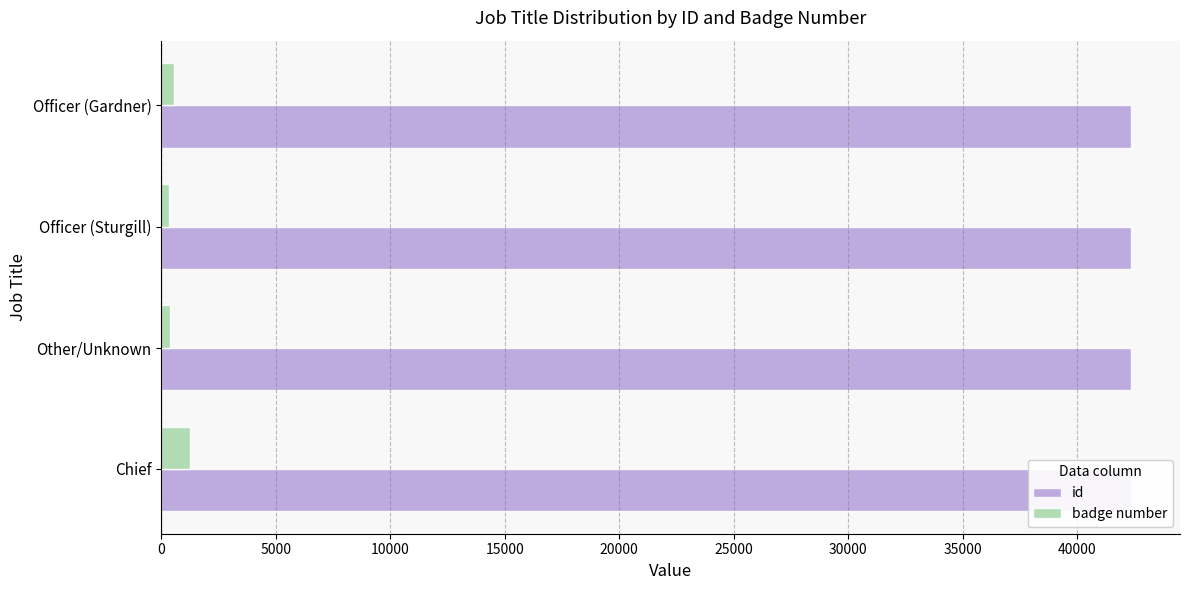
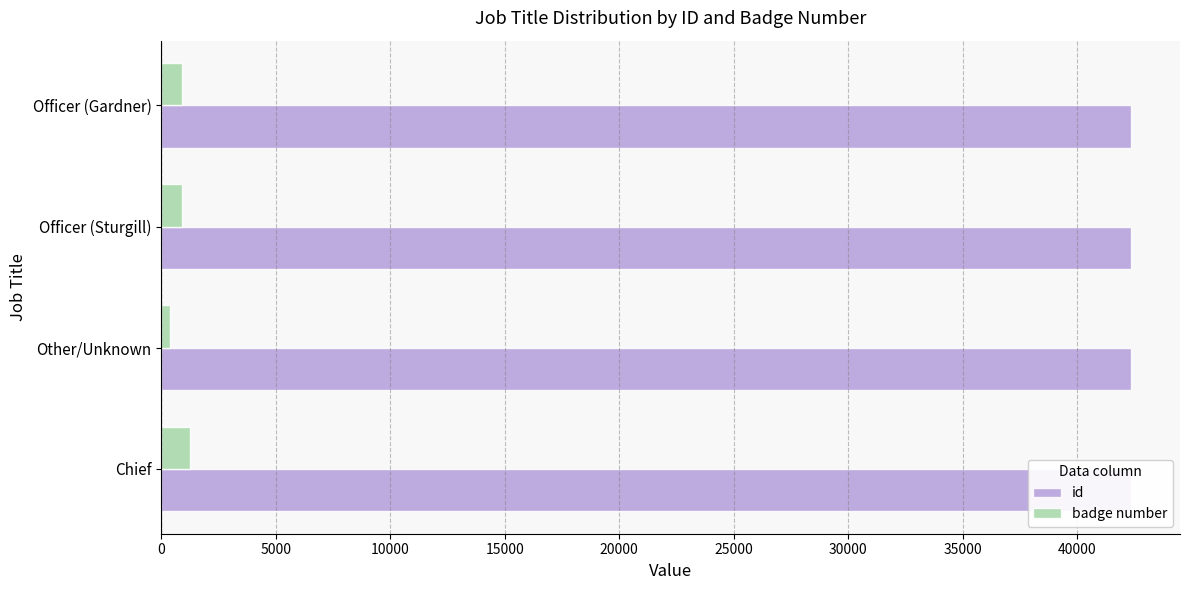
  {
    "id": {
      "Officer (Gardner)": 42400,
      "Officer (Sturgill)": 42400,
      "Other/Unknown": 42400
    },
    "badge number": {
-     "Officer (Gardner)": 500,
-     "Officer (Sturgill)": 300,
+     "Officer (Gardner)": 900,
+     "Officer (Sturgill)": 900,
      "Other/Unknown": 400,
      "Chief": 1300
    }
  }
